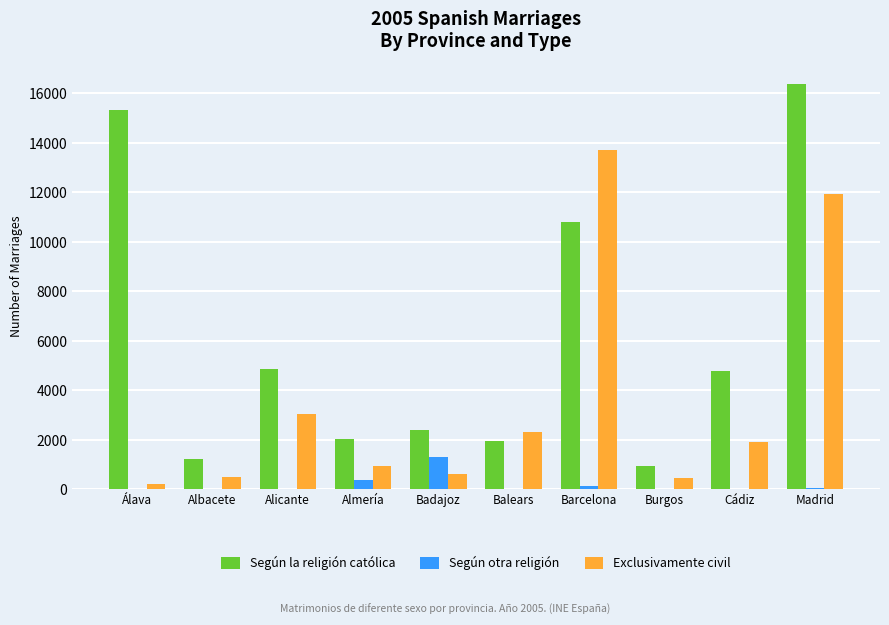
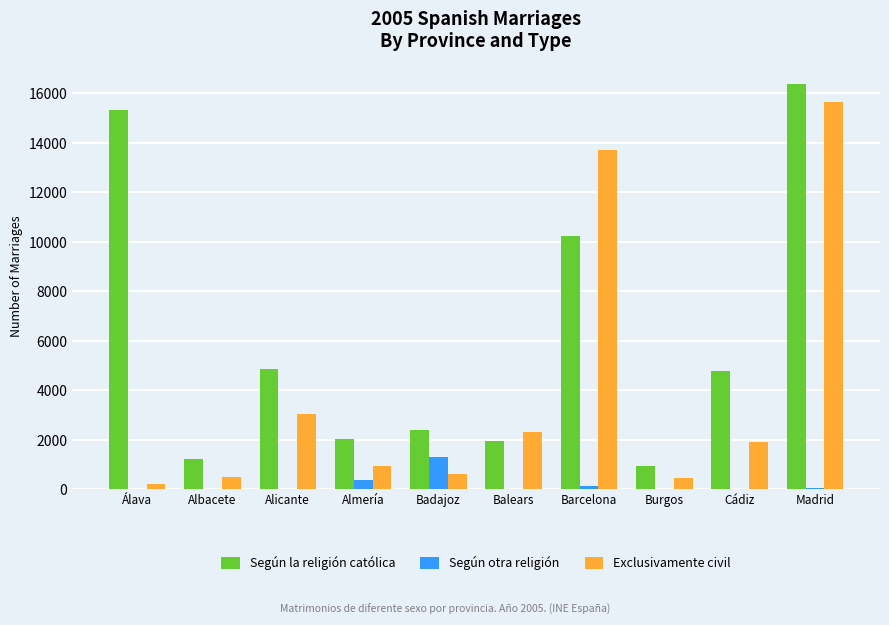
  {
    "Según la religión católica": {
      "Álava": 15300,
      "Albacete": 1200,
      "Alicante": 4800,
      "Almería": 2000,
      "Badajoz": 2400,
      "Balears": 2000,
-     "Barcelona": 10800,
+     "Barcelona": 10300,
      "Burgos": 900,
      "Cádiz": 4800,
      "Madrid": 16400
    },
    "Según otra religión": {
      "Almería": 400,
      "Badajoz": 1300,
      "Barcelona": 200
    },
    "Exclusivamente civil": {
      "Álava": 200,
      "Albacete": 500,
      "Alicante": 3100,
      "Almería": 900,
      "Badajoz": 600,
      "Balears": 2300,
      "Barcelona": 13700,
      "Burgos": 500,
      "Cádiz": 1900,
-     "Madrid": 11900
+     "Madrid": 15700
    }
  }
